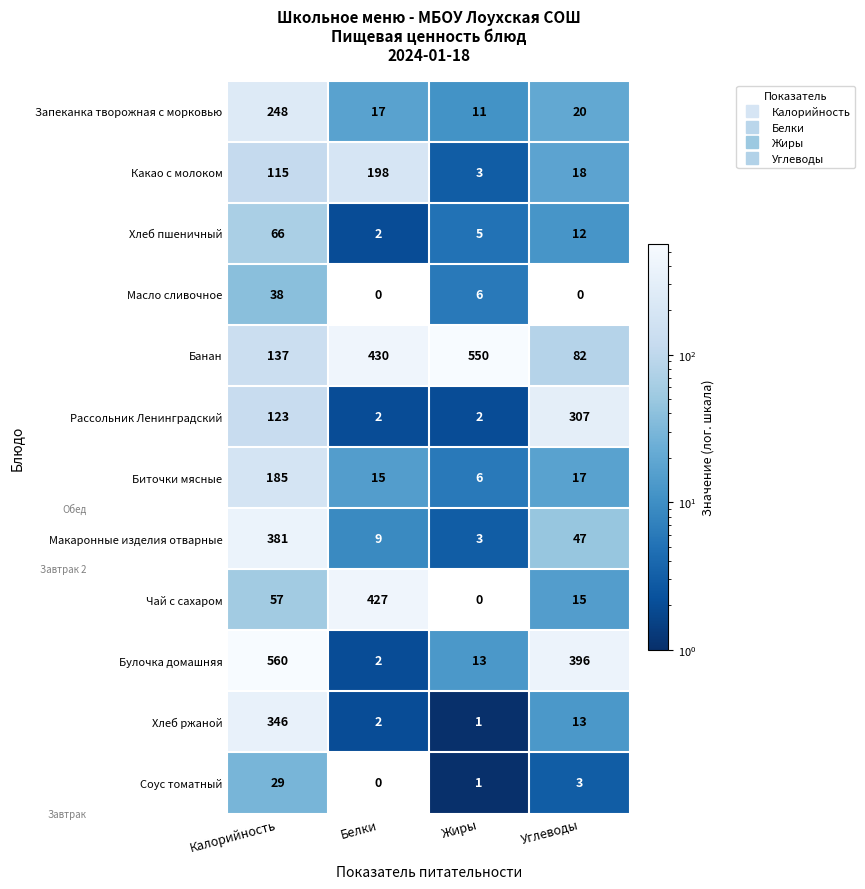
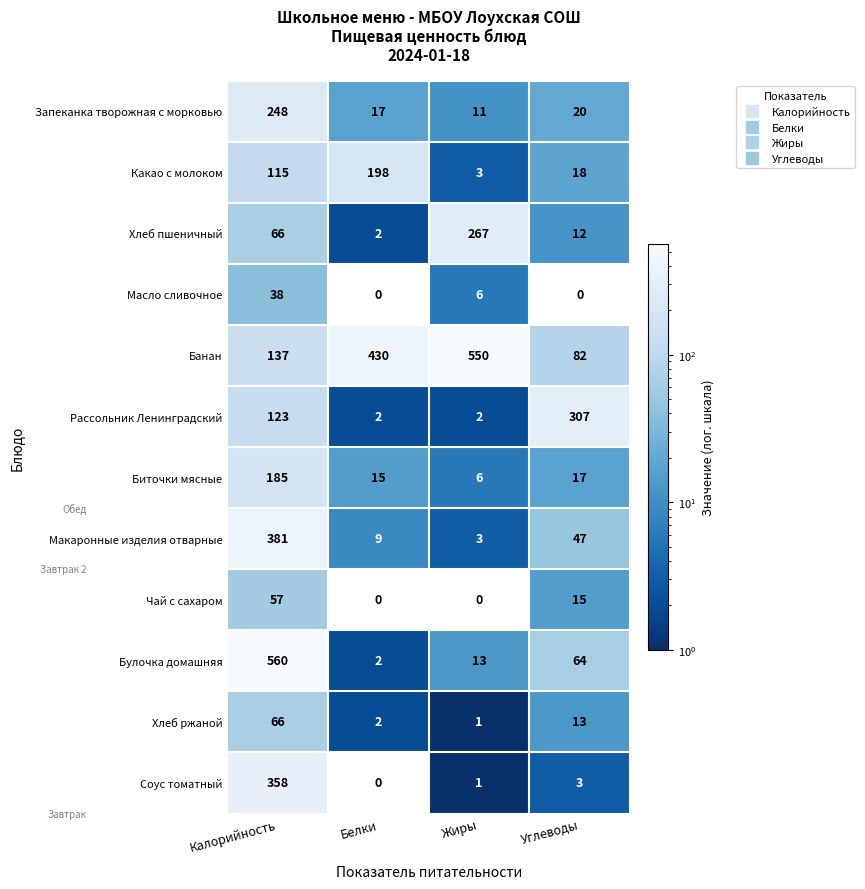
  {
    "Запеканка творожная с морковью": {
      "Калорийность": 248,
      "Белки": 17,
      "Жиры": 11,
      "Углеводы": 20
    },
    "Какао с молоком": {
      "Калорийность": 115,
      "Белки": 198,
      "Жиры": 3,
      "Углеводы": 18
    },
    "Хлеб пшеничный": {
      "Калорийность": 66,
      "Белки": 2,
-     "Жиры": 5,
+     "Жиры": 267,
      "Углеводы": 12
    },
    "Масло сливочное": {
      "Калорийность": 38,
      "Белки": 0,
      "Жиры": 6,
      "Углеводы": 0
    },
    "Банан": {
      "Калорийность": 137,
      "Белки": 430,
      "Жиры": 550,
      "Углеводы": 82
    },
    "Рассольник Ленинградский": {
      "Калорийность": 123,
      "Белки": 2,
      "Жиры": 2,
      "Углеводы": 307
    },
    "Биточки мясные": {
      "Калорийность": 185,
      "Белки": 15,
      "Жиры": 6,
      "Углеводы": 17
    },
    "Макаронные изделия отварные": {
      "Калорийность": 381,
      "Белки": 9,
      "Жиры": 3,
      "Углеводы": 47
    },
    "Чай с сахаром": {
      "Калорийность": 57,
-     "Белки": 427,
+     "Белки": 0,
      "Жиры": 0,
      "Углеводы": 15
    },
    "Булочка домашняя": {
      "Калорийность": 560,
      "Белки": 2,
      "Жиры": 13,
-     "Углеводы": 396
+     "Углеводы": 64
    },
    "Хлеб ржаной": {
-     "Калорийность": 346,
+     "Калорийность": 66,
      "Белки": 2,
      "Жиры": 1,
      "Углеводы": 13
    },
    "Соус томатный": {
-     "Калорийность": 29,
+     "Калорийность": 358,
      "Белки": 0,
      "Жиры": 1,
      "Углеводы": 3
    }
  }
